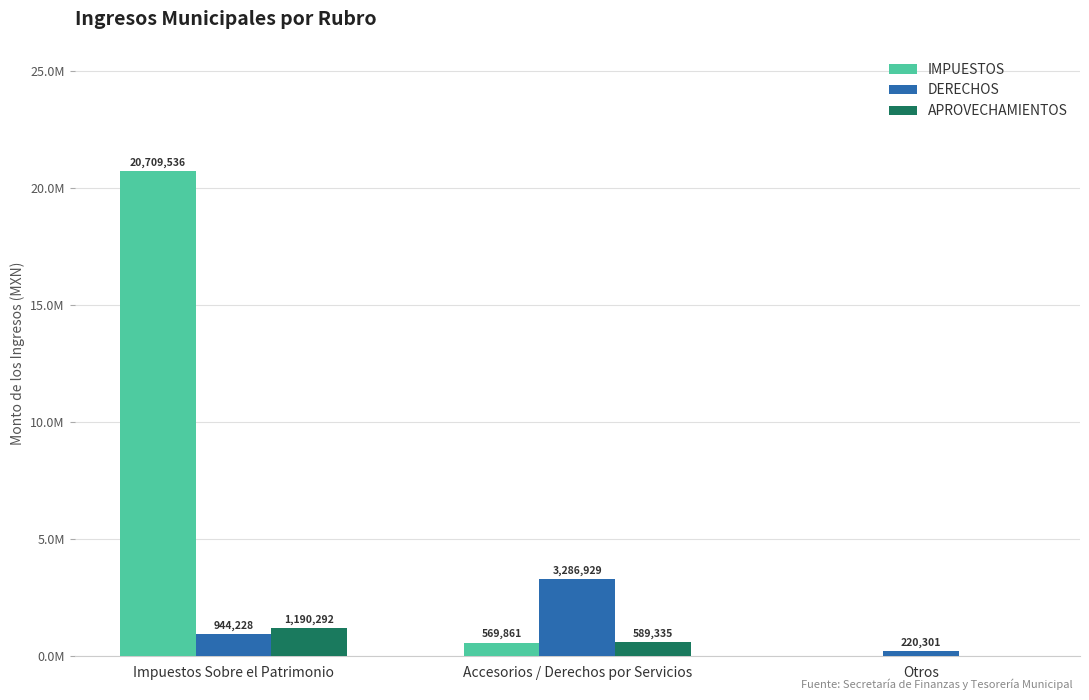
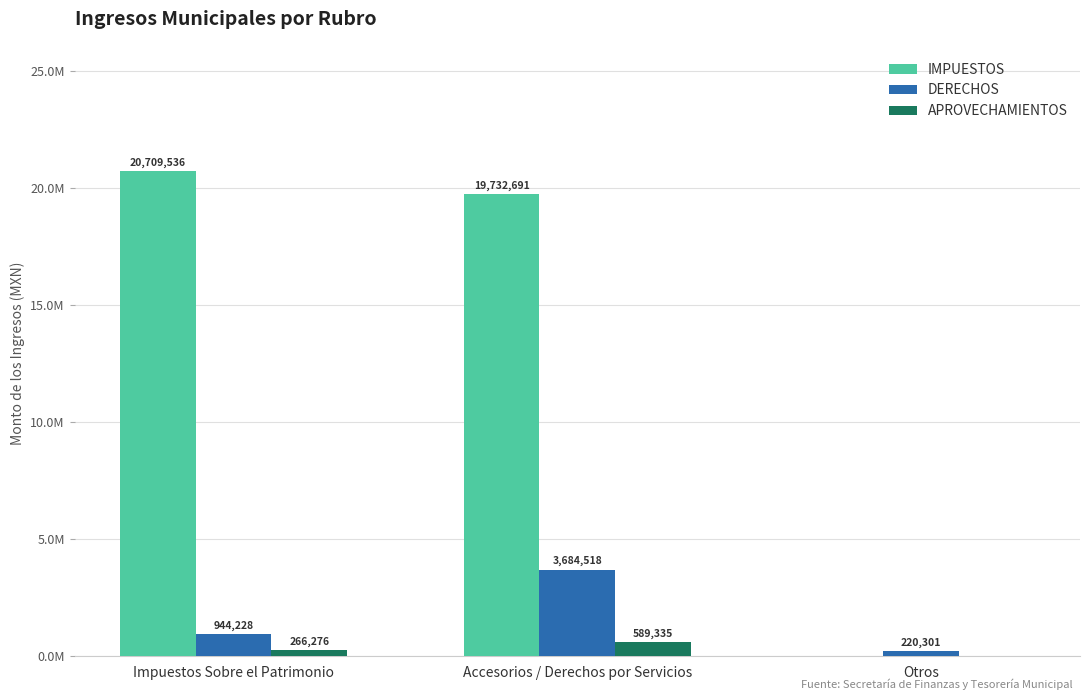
  {
    "IMPUESTOS": {
      "Impuestos Sobre el Patrimonio": "20,709,536",
-     "Accesorios / Derechos por Servicios": "569,861"
+     "Accesorios / Derechos por Servicios": "19,732,691"
    },
    "DERECHOS": {
      "Impuestos Sobre el Patrimonio": "944,228",
-     "Accesorios / Derechos por Servicios": "3,286,929",
+     "Accesorios / Derechos por Servicios": "3,684,518",
      "Otros": "220,301"
    },
    "APROVECHAMIENTOS": {
-     "Impuestos Sobre el Patrimonio": "1,190,292",
+     "Impuestos Sobre el Patrimonio": "266,276",
      "Accesorios / Derechos por Servicios": "589,335"
    }
  }
